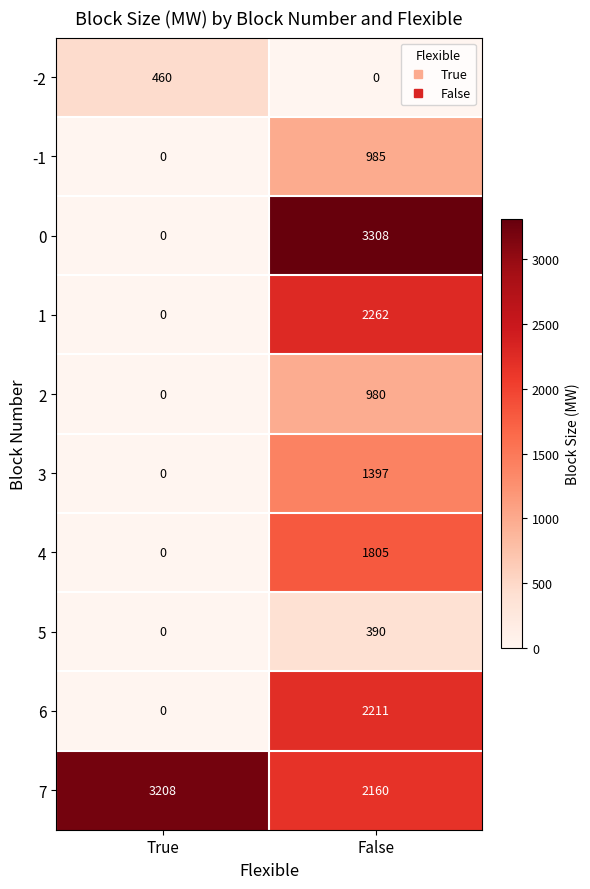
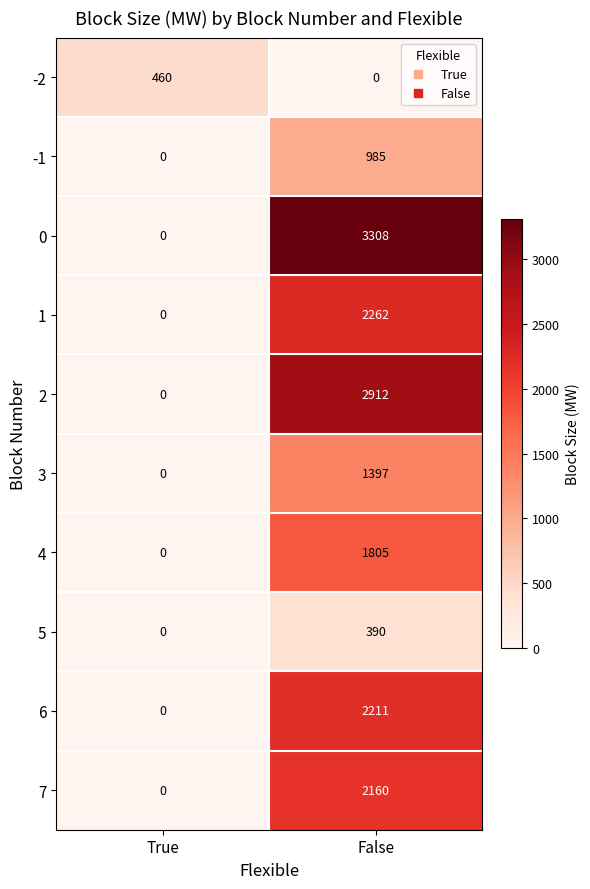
  {
    "-2": {
      "True": 460,
      "False": 0
    },
    "-1": {
      "True": 0,
      "False": 985
    },
    "0": {
      "True": 0,
      "False": 3308
    },
    "1": {
      "True": 0,
      "False": 2262
    },
    "2": {
      "True": 0,
-     "False": 980
+     "False": 2912
    },
    "3": {
      "True": 0,
      "False": 1397
    },
    "4": {
      "True": 0,
      "False": 1805
    },
    "5": {
      "True": 0,
      "False": 390
    },
    "6": {
      "True": 0,
      "False": 2211
    },
    "7": {
-     "True": 3208,
+     "True": 0,
      "False": 2160
    }
  }
